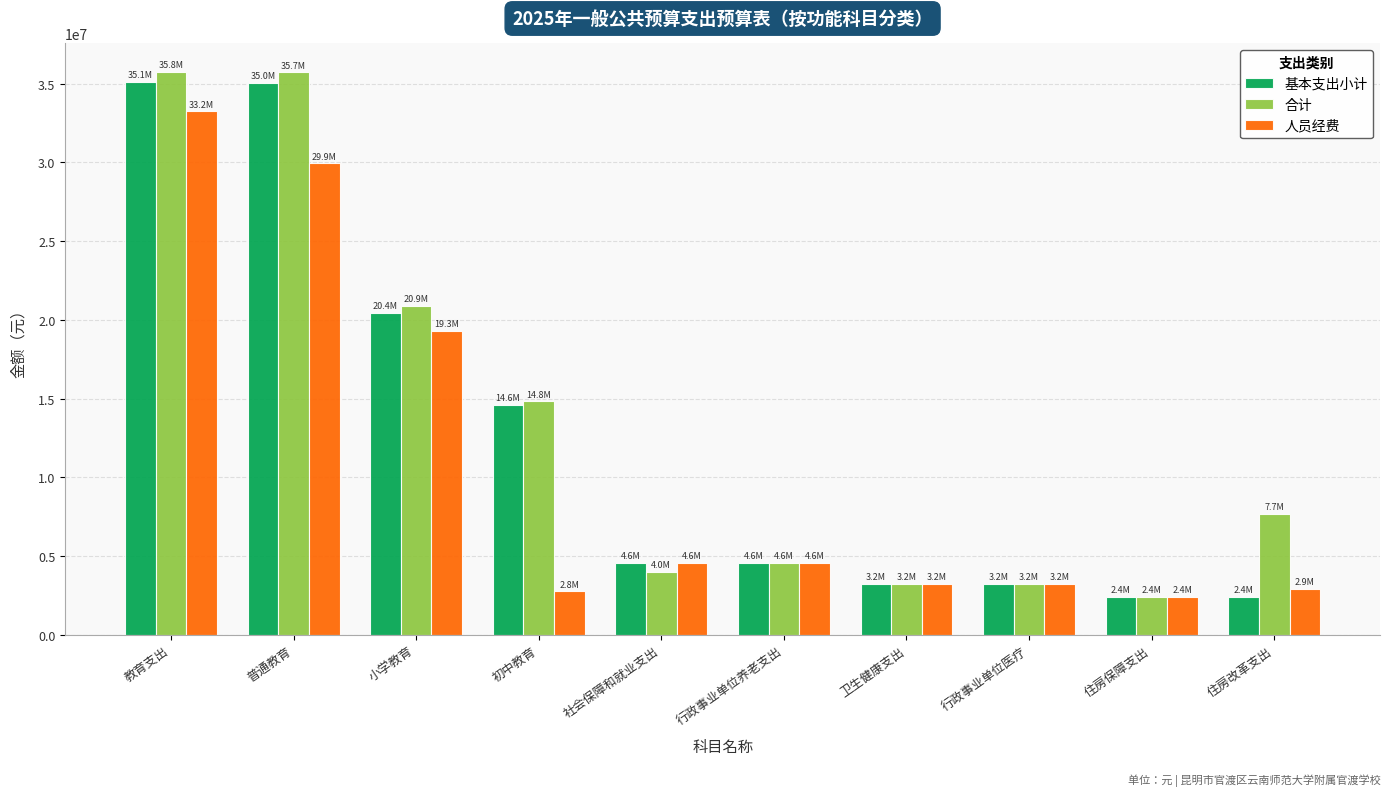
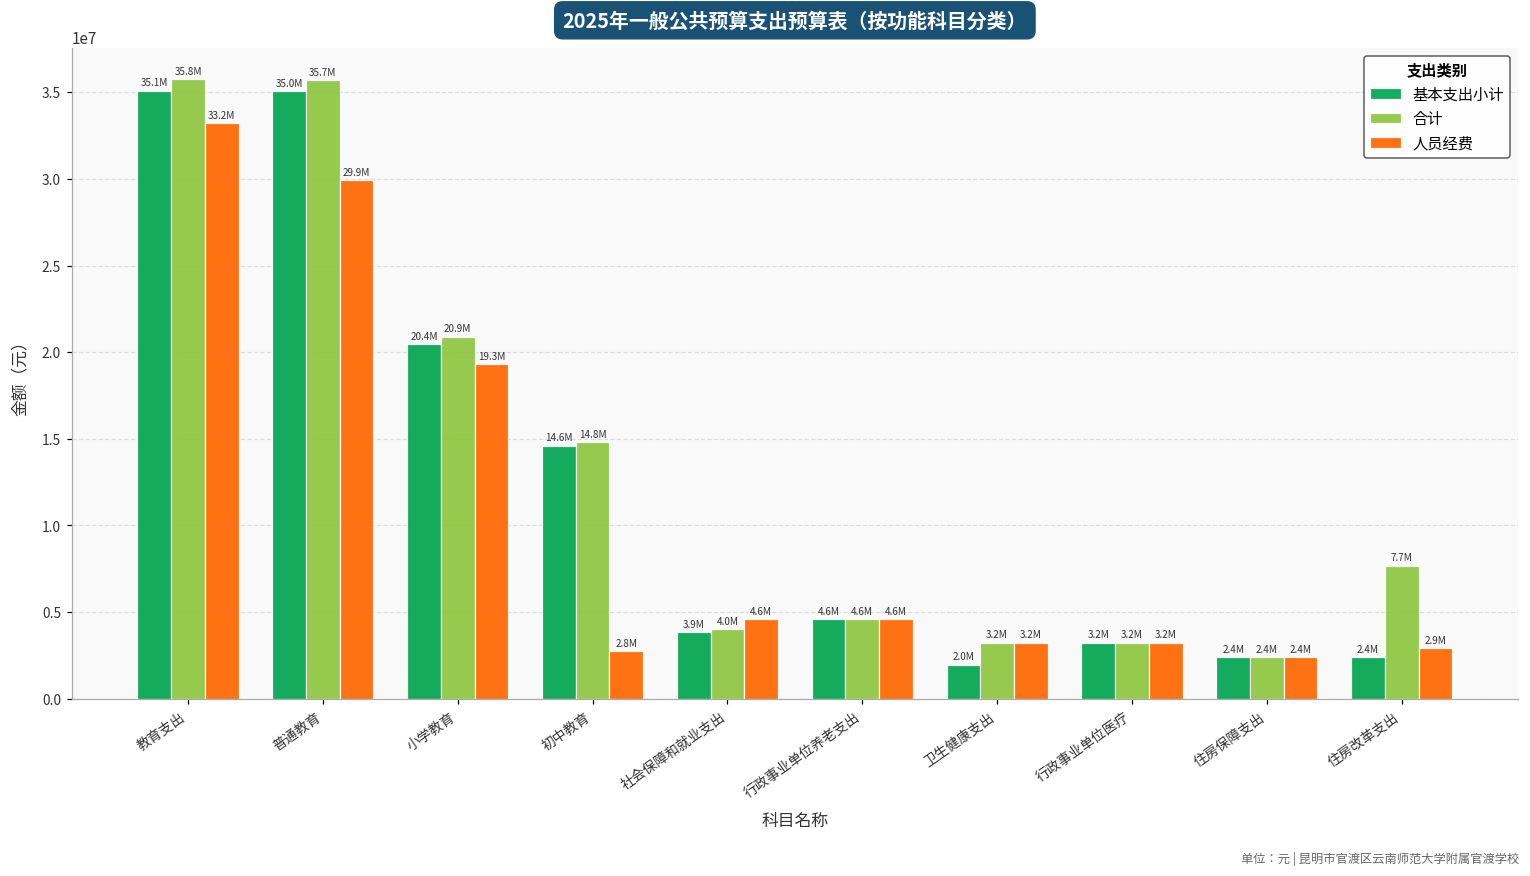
  {
    "基本支出小计": {
      "教育支出": "35.1M",
      "普通教育": "35.0M",
      "小学教育": "20.4M",
      "初中教育": "14.6M",
-     "社会保障和就业支出": "4.6M",
+     "社会保障和就业支出": "3.9M",
      "行政事业单位养老支出": "4.6M",
-     "卫生健康支出": "3.2M",
+     "卫生健康支出": "2.0M",
      "行政事业单位医疗": "3.2M",
      "住房保障支出": "2.4M",
      "住房改革支出": "2.4M"
    },
    "合计": {
      "教育支出": "35.8M",
      "普通教育": "35.7M",
      "小学教育": "20.9M",
      "初中教育": "14.8M",
      "社会保障和就业支出": "4.0M",
      "行政事业单位养老支出": "4.6M",
      "卫生健康支出": "3.2M",
      "行政事业单位医疗": "3.2M",
      "住房保障支出": "2.4M",
      "住房改革支出": "7.7M"
    },
    "人员经费": {
      "教育支出": "33.2M",
      "普通教育": "29.9M",
      "小学教育": "19.3M",
      "初中教育": "2.8M",
      "社会保障和就业支出": "4.6M",
      "行政事业单位养老支出": "4.6M",
      "卫生健康支出": "3.2M",
      "行政事业单位医疗": "3.2M",
      "住房保障支出": "2.4M",
      "住房改革支出": "2.9M"
    }
  }
